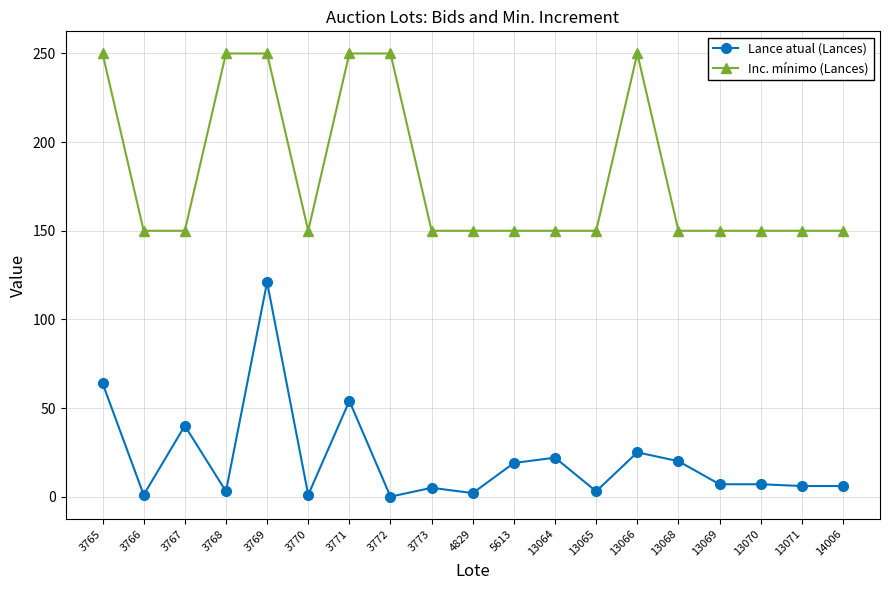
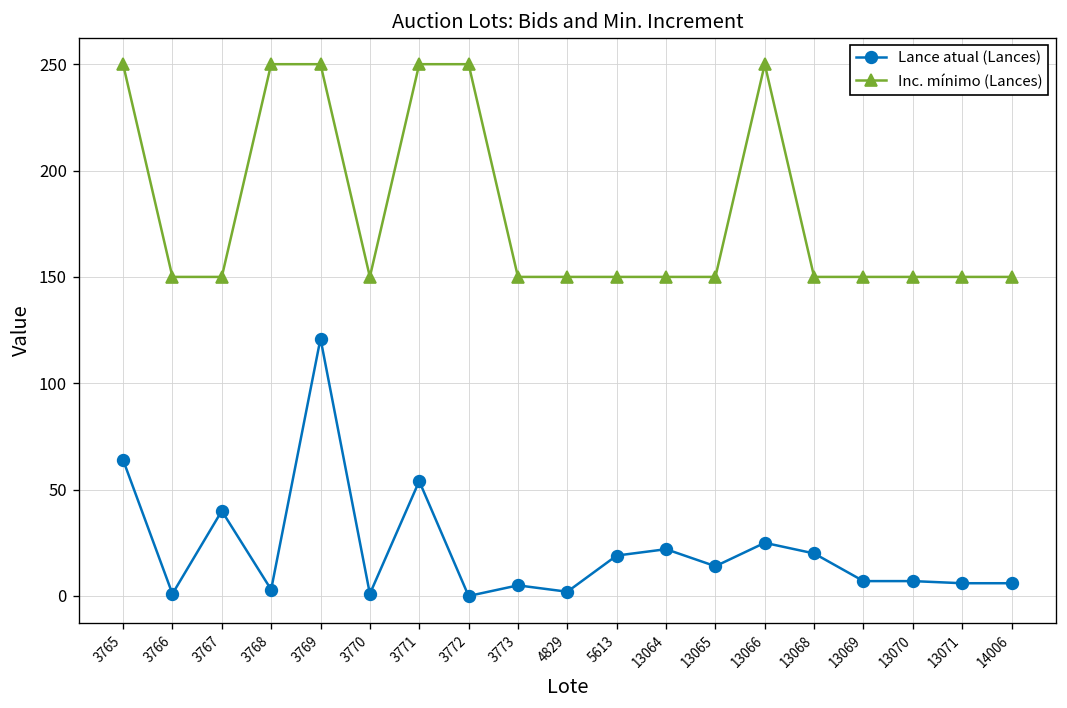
  {
    "Lance atual (Lances)": {
      "3765": 64,
      "3766": 1,
      "3767": 40,
      "3768": 3,
      "3769": 121,
      "3770": 1,
      "3771": 54,
      "3772": 0,
      "3773": 5,
      "4829": 2,
      "5613": 19,
      "13064": 22,
-     "13065": 3,
+     "13065": 14,
      "13066": 25,
      "13068": 20,
      "13069": 7,
      "13070": 7,
      "13071": 6,
      "14006": 6
    },
    "Inc. mínimo (Lances)": {
      "3765": 250,
      "3766": 150,
      "3767": 150,
      "3768": 250,
      "3769": 250,
      "3770": 150,
      "3771": 250,
      "3772": 250,
      "3773": 150,
      "4829": 150,
      "5613": 150,
      "13064": 150,
      "13065": 150,
      "13066": 250,
      "13068": 150,
      "13069": 150,
      "13070": 150,
      "13071": 150,
      "14006": 150
    }
  }
